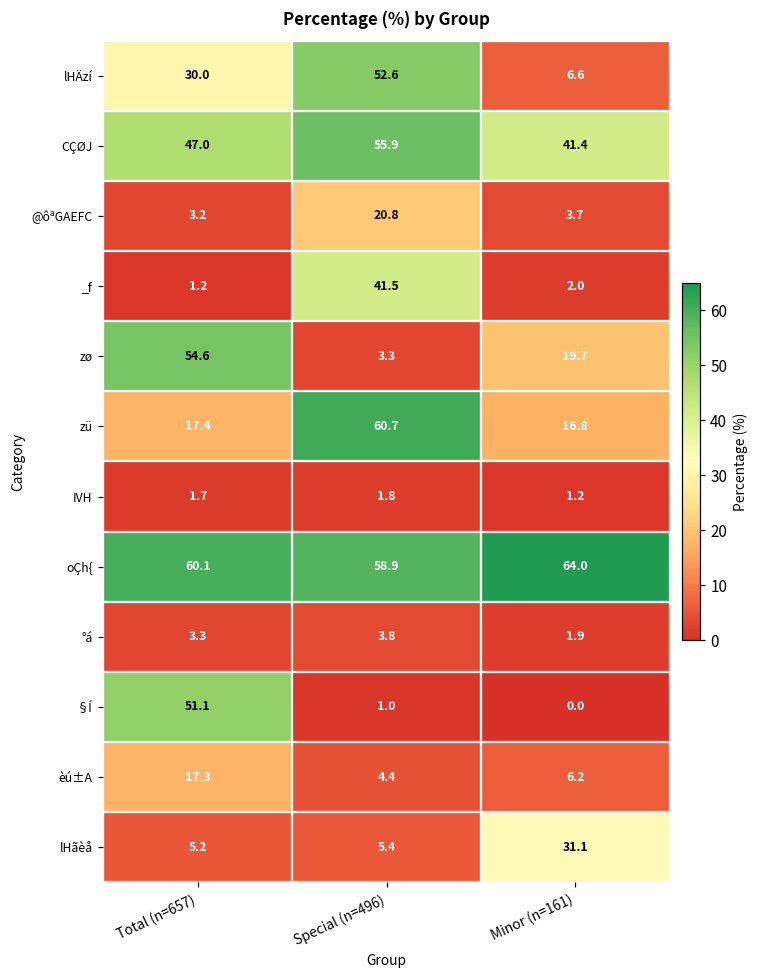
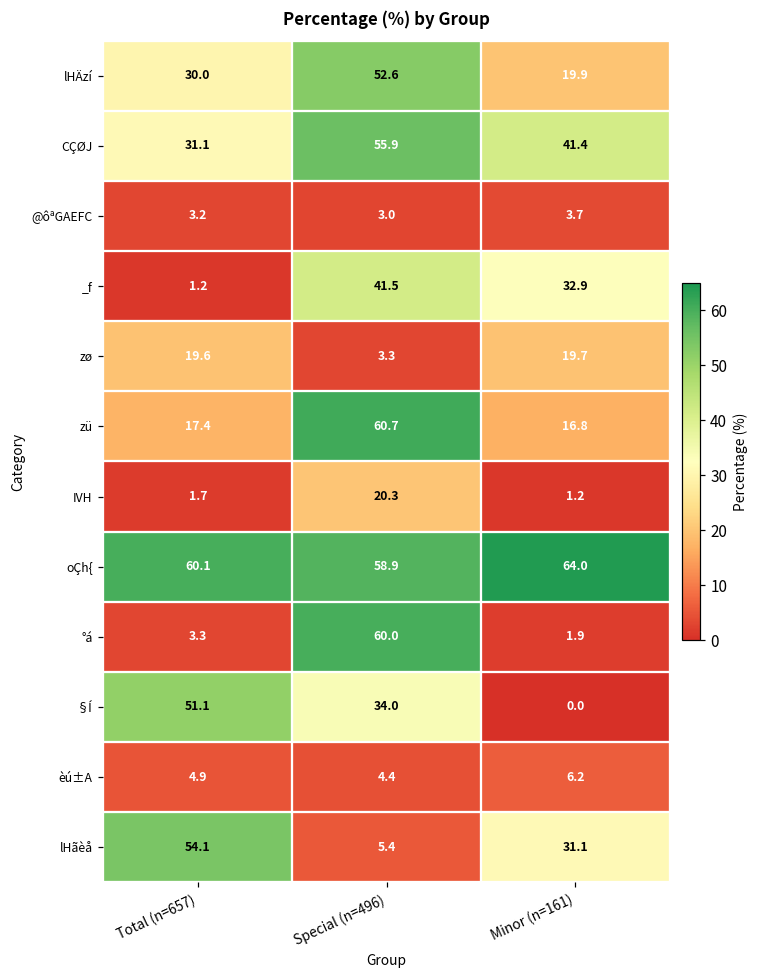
  {
    "lHÄzí": {
      "Total (n=657)": 30.0,
      "Special (n=496)": 52.6,
-     "Minor (n=161)": 6.6
+     "Minor (n=161)": 19.9
    },
    "CÇØJ": {
-     "Total (n=657)": 47.0,
+     "Total (n=657)": 31.1,
      "Special (n=496)": 55.9,
      "Minor (n=161)": 41.4
    },
    "@ôªGAEFC": {
      "Total (n=657)": 3.2,
-     "Special (n=496)": 20.8,
+     "Special (n=496)": 3.0,
      "Minor (n=161)": 3.7
    },
    "_f": {
      "Total (n=657)": 1.2,
      "Special (n=496)": 41.5,
-     "Minor (n=161)": 2.0
+     "Minor (n=161)": 32.9
    },
    "zø": {
-     "Total (n=657)": 54.6,
+     "Total (n=657)": 19.6,
      "Special (n=496)": 3.3,
      "Minor (n=161)": 19.7
    },
    "zü": {
      "Total (n=657)": 17.4,
      "Special (n=496)": 60.7,
      "Minor (n=161)": 16.8
    },
    "IVH": {
      "Total (n=657)": 1.7,
-     "Special (n=496)": 1.8,
+     "Special (n=496)": 20.3,
      "Minor (n=161)": 1.2
    },
    "oÇh{": {
      "Total (n=657)": 60.1,
      "Special (n=496)": 58.9,
      "Minor (n=161)": 64.0
    },
    "°á": {
      "Total (n=657)": 3.3,
-     "Special (n=496)": 3.8,
+     "Special (n=496)": 60.0,
      "Minor (n=161)": 1.9
    },
    "§Í": {
      "Total (n=657)": 51.1,
-     "Special (n=496)": 1.0,
+     "Special (n=496)": 34.0,
      "Minor (n=161)": 0.0
    },
    "èú±A": {
-     "Total (n=657)": 17.3,
+     "Total (n=657)": 4.9,
      "Special (n=496)": 4.4,
      "Minor (n=161)": 6.2
    },
    "lHãèå": {
-     "Total (n=657)": 5.2,
+     "Total (n=657)": 54.1,
      "Special (n=496)": 5.4,
      "Minor (n=161)": 31.1
    }
  }
